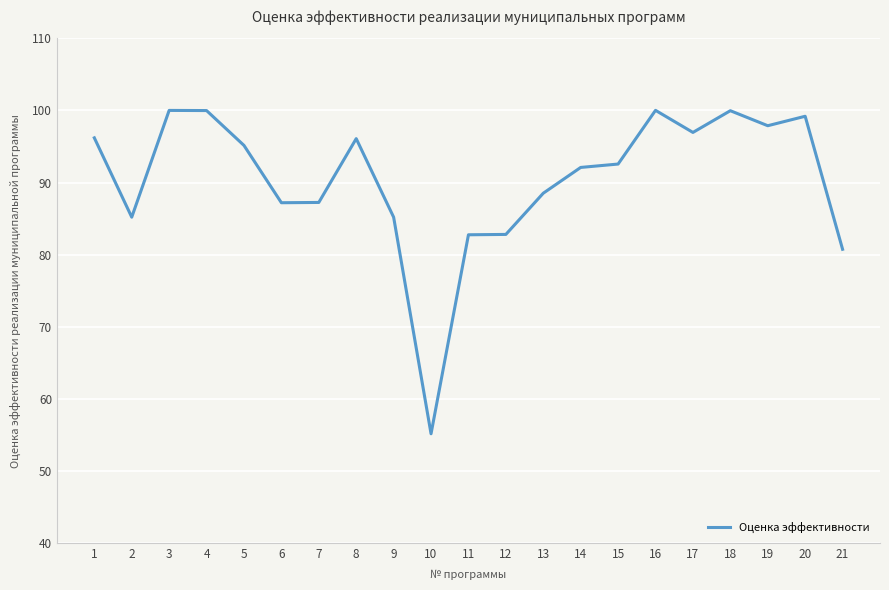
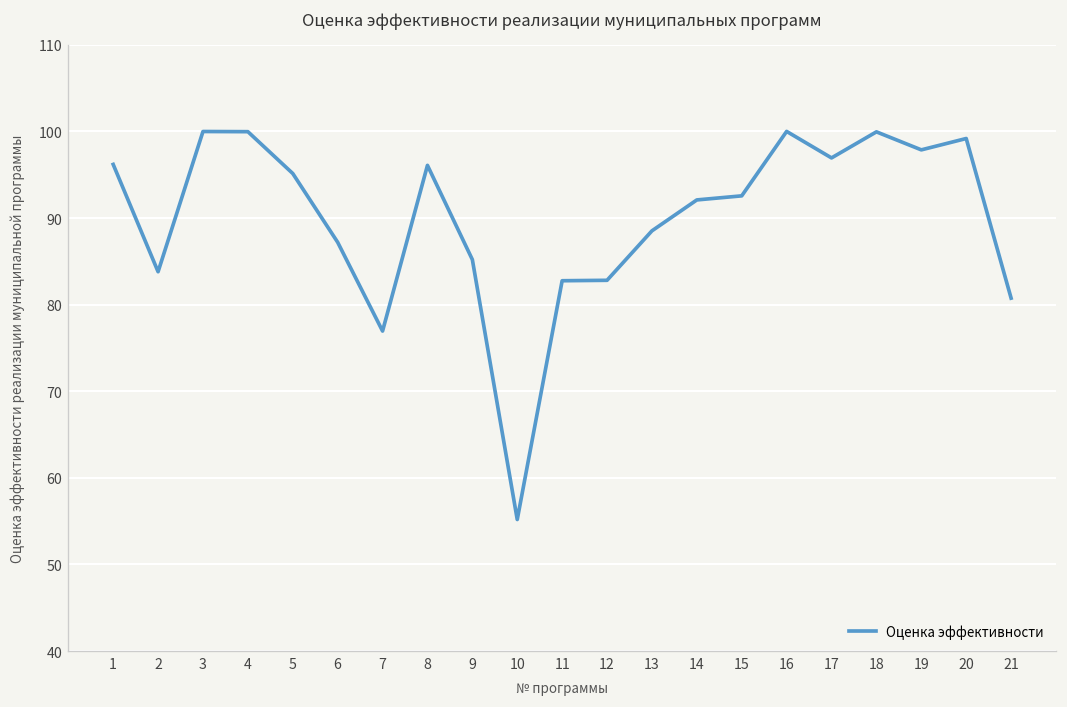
  {
    "1": 96,
-   "2": 85,
+   "2": 84,
    "3": 100,
    "4": 100,
    "5": 95,
    "6": 87,
-   "7": 87,
+   "7": 77,
    "8": 96,
    "9": 85,
    "10": 55,
    "11": 83,
    "12": 83,
    "13": 89,
    "14": 92,
    "15": 93,
    "16": 100,
    "17": 97,
    "18": 100,
    "19": 98,
    "20": 99,
    "21": 81
  }
